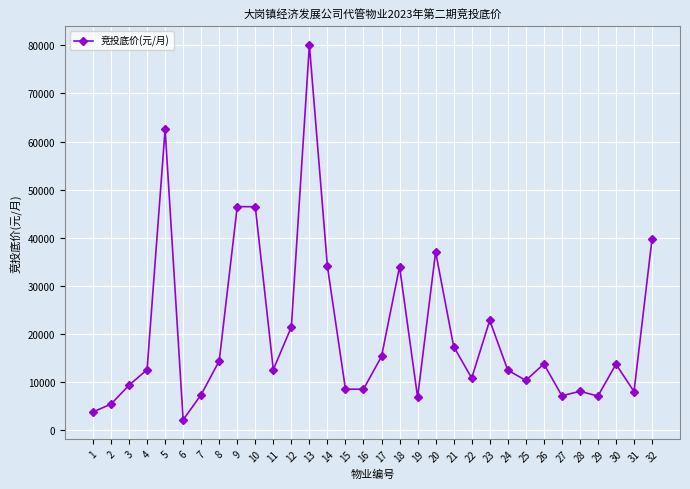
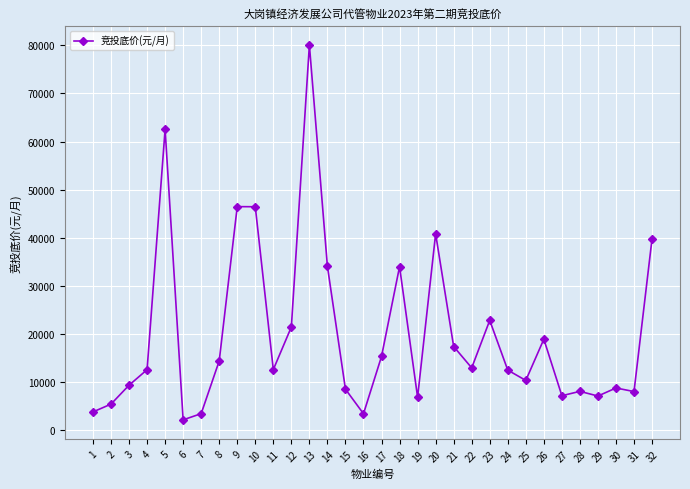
  {
    "1": 4000,
    "2": 5000,
    "3": 9000,
    "4": 13000,
    "5": 63000,
    "6": 2000,
-   "7": 7000,
+   "7": 3000,
    "8": 14000,
    "9": 46000,
    "10": 46000,
    "11": 13000,
    "12": 21000,
    "13": 80000,
    "14": 34000,
    "15": 9000,
-   "16": 9000,
+   "16": 3000,
    "17": 15000,
    "18": 34000,
    "19": 7000,
-   "20": 37000,
+   "20": 41000,
    "21": 17000,
-   "22": 11000,
+   "22": 13000,
    "23": 23000,
    "24": 12000,
    "25": 10000,
-   "26": 14000,
+   "26": 19000,
    "27": 7000,
    "28": 8000,
    "29": 7000,
-   "30": 14000,
+   "30": 9000,
    "31": 8000,
    "32": 40000
  }
